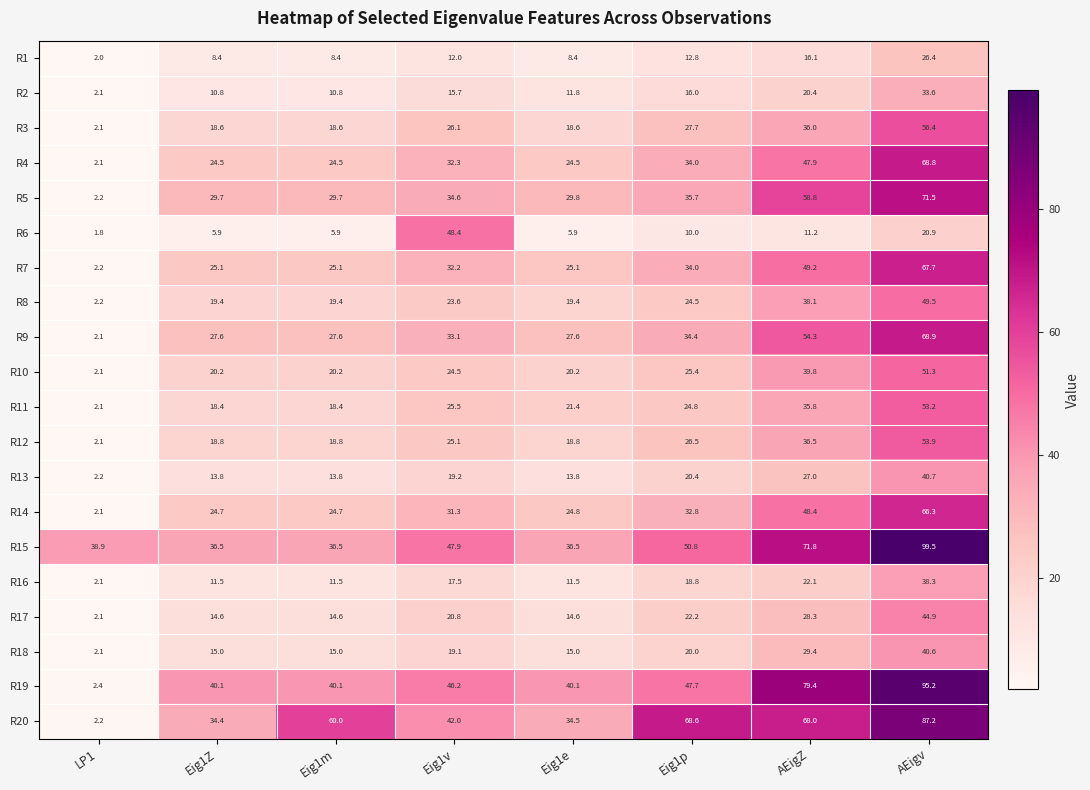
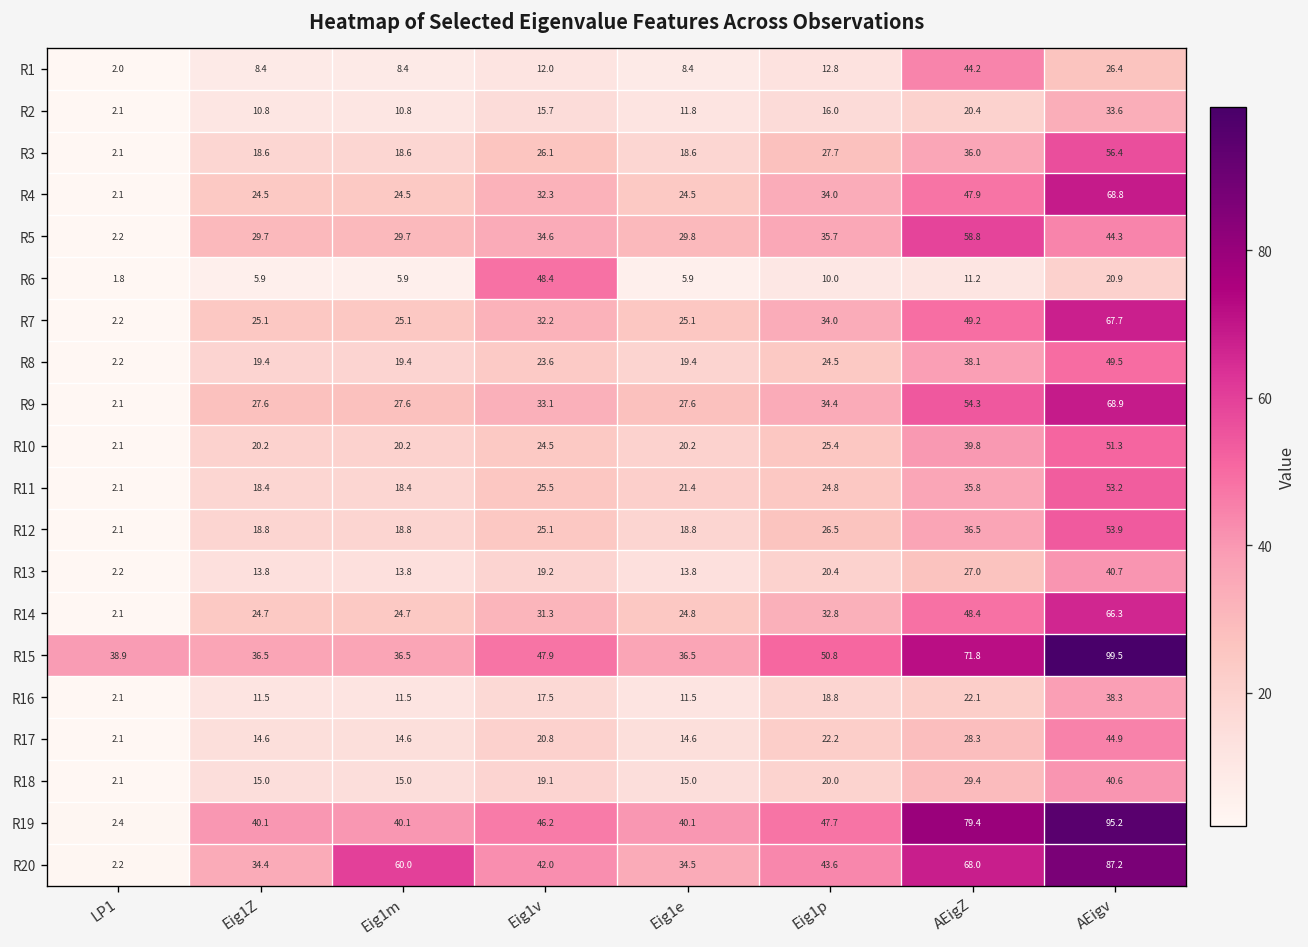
  {
    "R1": {
      "LP1": 2.0,
      "Eig1Z": 8.4,
      "Eig1m": 8.4,
      "Eig1v": 12.0,
      "Eig1e": 8.4,
      "Eig1p": 12.8,
-     "AEigZ": 16.1,
+     "AEigZ": 44.2,
      "AEigv": 26.4
    },
    "R2": {
      "LP1": 2.1,
      "Eig1Z": 10.8,
      "Eig1m": 10.8,
      "Eig1v": 15.7,
      "Eig1e": 11.8,
      "Eig1p": 16.0,
      "AEigZ": 20.4,
      "AEigv": 33.6
    },
    "R3": {
      "LP1": 2.1,
      "Eig1Z": 18.6,
      "Eig1m": 18.6,
      "Eig1v": 26.1,
      "Eig1e": 18.6,
      "Eig1p": 27.7,
      "AEigZ": 36.0,
      "AEigv": 56.4
    },
    "R4": {
      "LP1": 2.1,
      "Eig1Z": 24.5,
      "Eig1m": 24.5,
      "Eig1v": 32.3,
      "Eig1e": 24.5,
      "Eig1p": 34.0,
      "AEigZ": 47.9,
      "AEigv": 68.8
    },
    "R5": {
      "LP1": 2.2,
      "Eig1Z": 29.7,
      "Eig1m": 29.7,
      "Eig1v": 34.6,
      "Eig1e": 29.8,
      "Eig1p": 35.7,
      "AEigZ": 58.8,
-     "AEigv": 71.5
+     "AEigv": 44.3
    },
    "R6": {
      "LP1": 1.8,
      "Eig1Z": 5.9,
      "Eig1m": 5.9,
      "Eig1v": 48.4,
      "Eig1e": 5.9,
      "Eig1p": 10.0,
      "AEigZ": 11.2,
      "AEigv": 20.9
    },
    "R7": {
      "LP1": 2.2,
      "Eig1Z": 25.1,
      "Eig1m": 25.1,
      "Eig1v": 32.2,
      "Eig1e": 25.1,
      "Eig1p": 34.0,
      "AEigZ": 49.2,
      "AEigv": 67.7
    },
    "R8": {
      "LP1": 2.2,
      "Eig1Z": 19.4,
      "Eig1m": 19.4,
      "Eig1v": 23.6,
      "Eig1e": 19.4,
      "Eig1p": 24.5,
      "AEigZ": 38.1,
      "AEigv": 49.5
    },
    "R9": {
      "LP1": 2.1,
      "Eig1Z": 27.6,
      "Eig1m": 27.6,
      "Eig1v": 33.1,
      "Eig1e": 27.6,
      "Eig1p": 34.4,
      "AEigZ": 54.3,
      "AEigv": 68.9
    },
    "R10": {
      "LP1": 2.1,
      "Eig1Z": 20.2,
      "Eig1m": 20.2,
      "Eig1v": 24.5,
      "Eig1e": 20.2,
      "Eig1p": 25.4,
      "AEigZ": 39.8,
      "AEigv": 51.3
    },
    "R11": {
      "LP1": 2.1,
      "Eig1Z": 18.4,
      "Eig1m": 18.4,
      "Eig1v": 25.5,
      "Eig1e": 21.4,
      "Eig1p": 24.8,
      "AEigZ": 35.8,
      "AEigv": 53.2
    },
    "R12": {
      "LP1": 2.1,
      "Eig1Z": 18.8,
      "Eig1m": 18.8,
      "Eig1v": 25.1,
      "Eig1e": 18.8,
      "Eig1p": 26.5,
      "AEigZ": 36.5,
      "AEigv": 53.9
    },
    "R13": {
      "LP1": 2.2,
      "Eig1Z": 13.8,
      "Eig1m": 13.8,
      "Eig1v": 19.2,
      "Eig1e": 13.8,
      "Eig1p": 20.4,
      "AEigZ": 27.0,
      "AEigv": 40.7
    },
    "R14": {
      "LP1": 2.1,
      "Eig1Z": 24.7,
      "Eig1m": 24.7,
      "Eig1v": 31.3,
      "Eig1e": 24.8,
      "Eig1p": 32.8,
      "AEigZ": 48.4,
      "AEigv": 66.3
    },
    "R15": {
      "LP1": 38.9,
      "Eig1Z": 36.5,
      "Eig1m": 36.5,
      "Eig1v": 47.9,
      "Eig1e": 36.5,
      "Eig1p": 50.8,
      "AEigZ": 71.8,
      "AEigv": 99.5
    },
    "R16": {
      "LP1": 2.1,
      "Eig1Z": 11.5,
      "Eig1m": 11.5,
      "Eig1v": 17.5,
      "Eig1e": 11.5,
      "Eig1p": 18.8,
      "AEigZ": 22.1,
      "AEigv": 38.3
    },
    "R17": {
      "LP1": 2.1,
      "Eig1Z": 14.6,
      "Eig1m": 14.6,
      "Eig1v": 20.8,
      "Eig1e": 14.6,
      "Eig1p": 22.2,
      "AEigZ": 28.3,
      "AEigv": 44.9
    },
    "R18": {
      "LP1": 2.1,
      "Eig1Z": 15.0,
      "Eig1m": 15.0,
      "Eig1v": 19.1,
      "Eig1e": 15.0,
      "Eig1p": 20.0,
      "AEigZ": 29.4,
      "AEigv": 40.6
    },
    "R19": {
      "LP1": 2.4,
      "Eig1Z": 40.1,
      "Eig1m": 40.1,
      "Eig1v": 46.2,
      "Eig1e": 40.1,
      "Eig1p": 47.7,
      "AEigZ": 79.4,
      "AEigv": 95.2
    },
    "R20": {
      "LP1": 2.2,
      "Eig1Z": 34.4,
      "Eig1m": 60.0,
      "Eig1v": 42.0,
      "Eig1e": 34.5,
-     "Eig1p": 68.6,
+     "Eig1p": 43.6,
      "AEigZ": 68.0,
      "AEigv": 87.2
    }
  }
